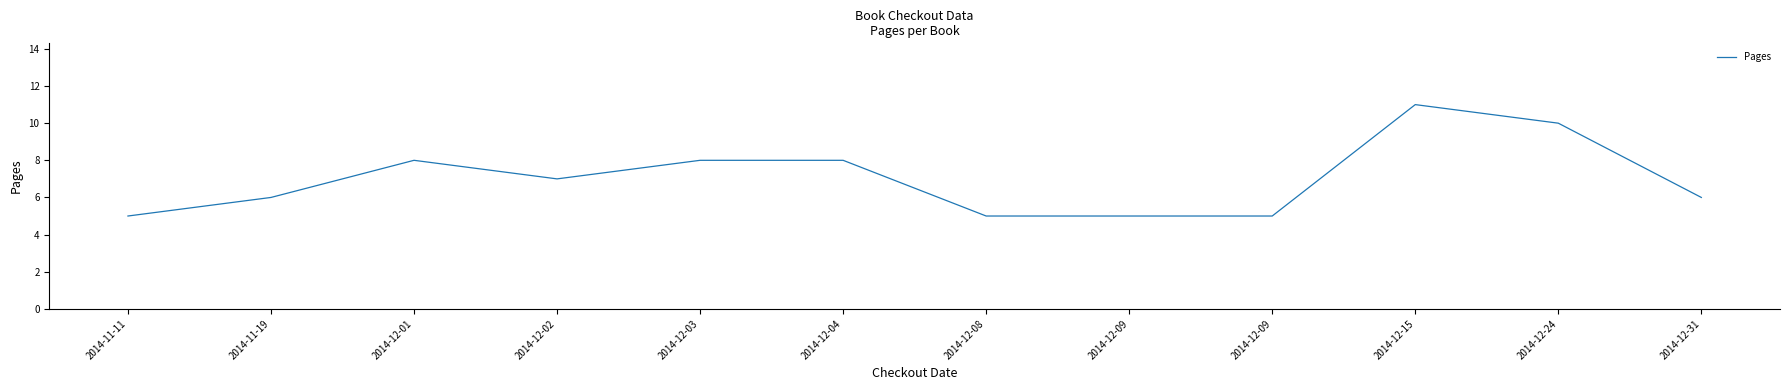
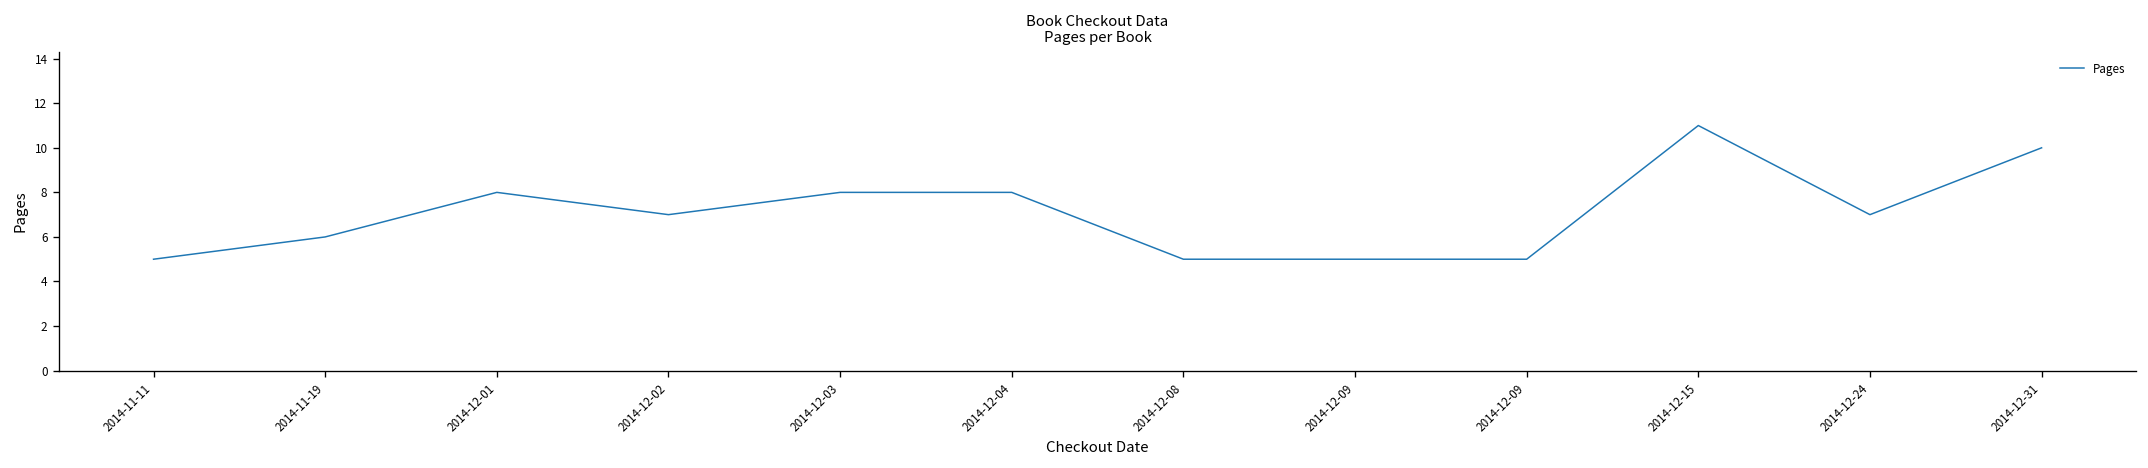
  {
    "2014-11-11": 5,
    "2014-11-19": 6,
    "2014-12-01": 8,
    "2014-12-02": 7,
    "2014-12-03": 8,
    "2014-12-04": 8,
    "2014-12-08": 5,
    "2014-12-15": 11,
-   "2014-12-24": 10,
-   "2014-12-31": 6
+   "2014-12-24": 7,
+   "2014-12-31": 10
  }
